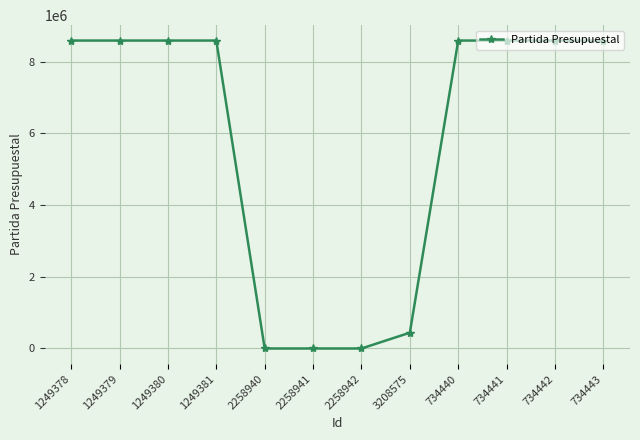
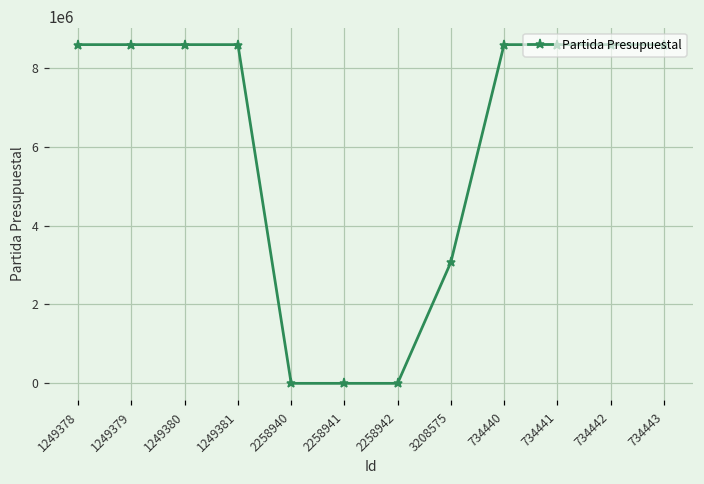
  {
    "1249378": 8600000,
    "1249379": 8600000,
    "1249380": 8600000,
    "1249381": 8600000,
    "2258940": 0,
    "2258941": 0,
    "2258942": 0,
-   "3208575": 400000,
+   "3208575": 3100000,
    "734440": 8600000
  }
